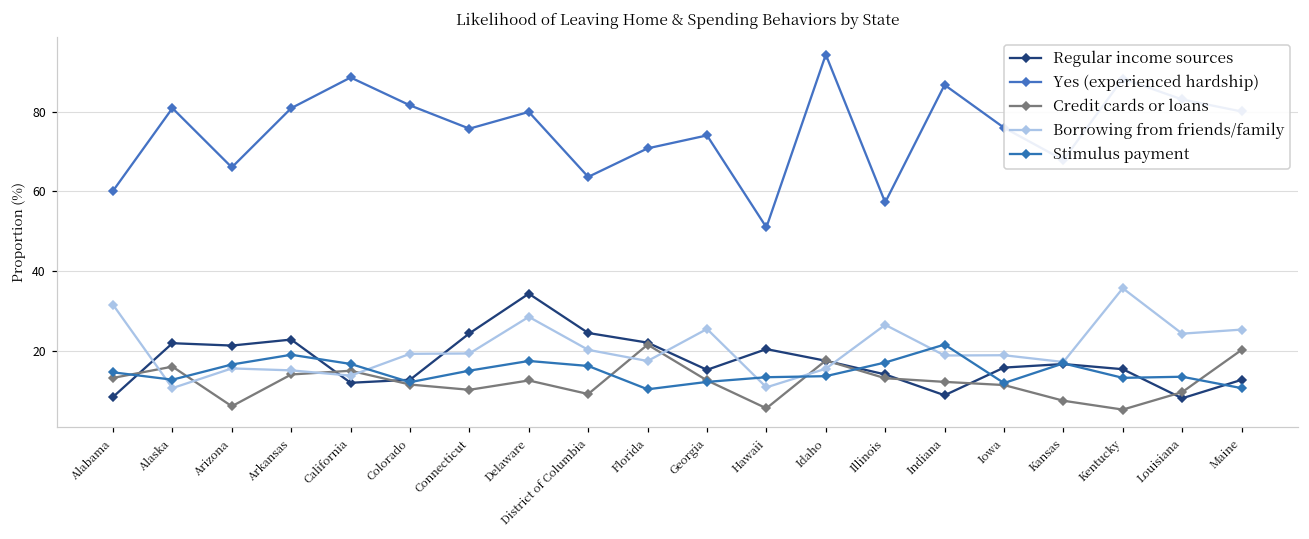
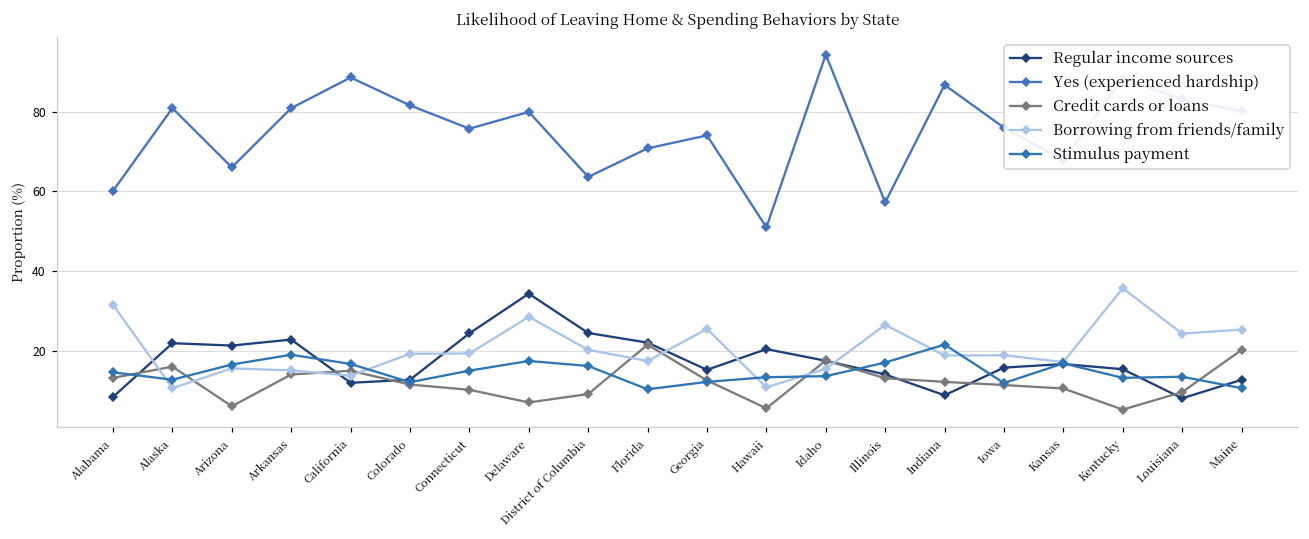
  {
    "Regular income sources": {
      "Alabama": 8,
      "Alaska": 22,
      "Arizona": 21,
      "Arkansas": 23,
      "California": 12,
      "Connecticut": 24,
      "Delaware": 34,
      "District of Columbia": 24,
      "Georgia": 15,
      "Hawaii": 20,
      "Illinois": 14,
      "Indiana": 9,
      "Iowa": 16,
      "Kentucky": 15,
      "Louisiana": 8,
      "Maine": 13
    },
    "Credit cards or loans": {
      "Alabama": 13,
      "Alaska": 16,
      "Arizona": 6,
      "Arkansas": 14,
      "California": 15,
      "Connecticut": 10,
-     "Delaware": 13,
+     "Delaware": 7,
      "District of Columbia": 9,
      "Hawaii": 6,
      "Illinois": 13,
      "Indiana": 12,
-     "Kansas": 7,
+     "Kansas": 10,
      "Kentucky": 5,
      "Louisiana": 10,
      "Maine": 20
    },
    "Borrowing from friends/family": {
      "Alabama": 32,
      "Alaska": 11,
      "Arizona": 16,
      "Arkansas": 15,
      "California": 14,
      "Colorado": 19,
      "Connecticut": 19,
      "Delaware": 28,
      "District of Columbia": 20,
      "Florida": 17,
      "Georgia": 25,
      "Hawaii": 11,
      "Idaho": 15,
      "Illinois": 26,
      "Indiana": 19,
      "Iowa": 19,
      "Kentucky": 36,
      "Louisiana": 24,
      "Maine": 25
    }
  }
